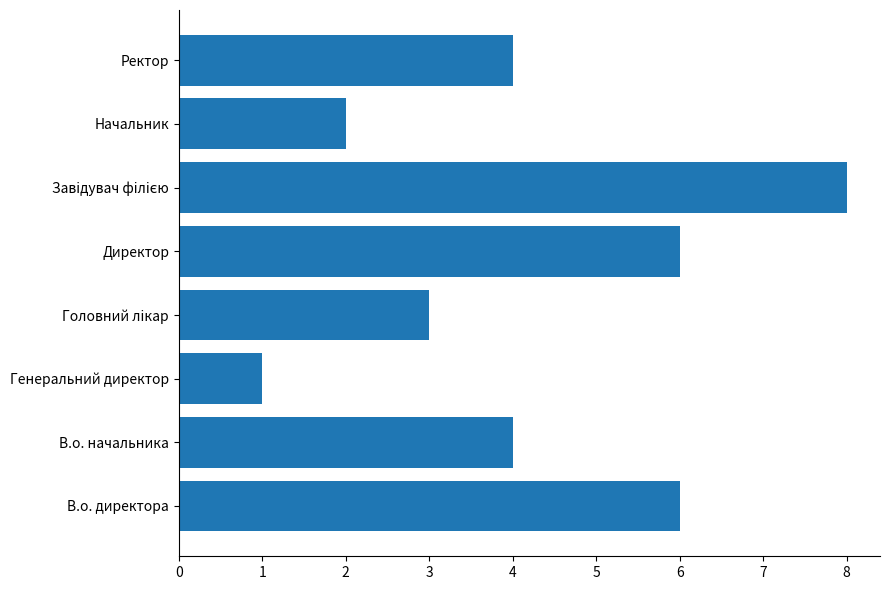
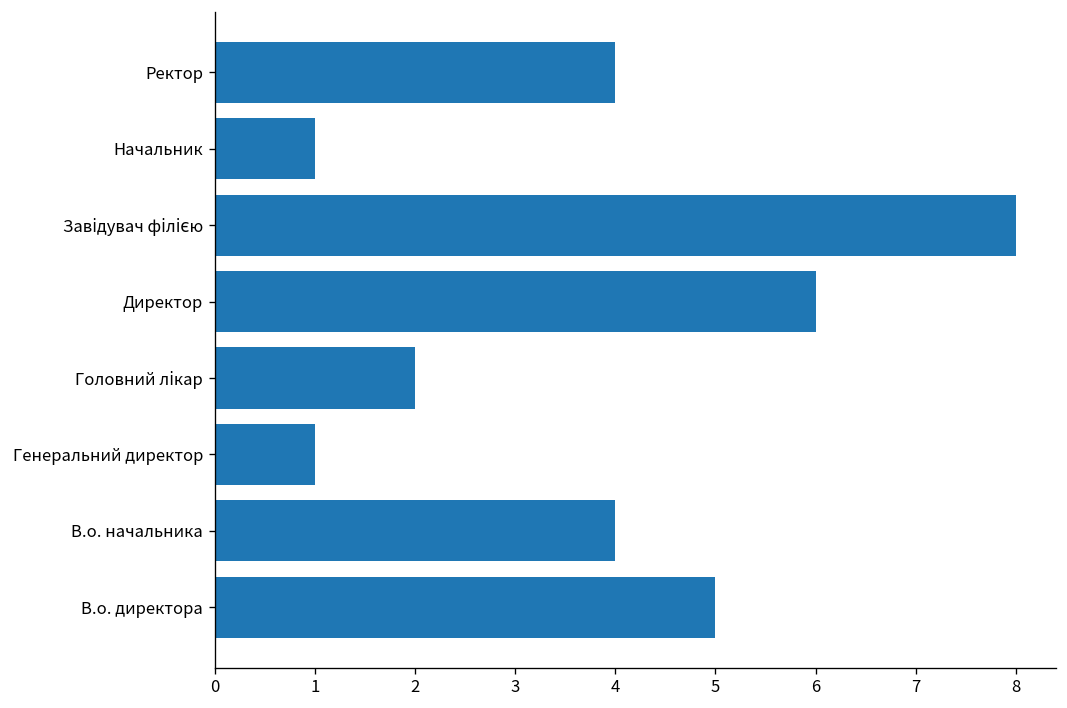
  {
    "Ректор": 4,
-   "Начальник": 2,
+   "Начальник": 1,
    "Завідувач філією": 8,
    "Директор": 6,
-   "Головний лікар": 3,
+   "Головний лікар": 2,
    "Генеральний директор": 1,
    "В.о. начальника": 4,
-   "В.о. директора": 6
+   "В.о. директора": 5
  }
